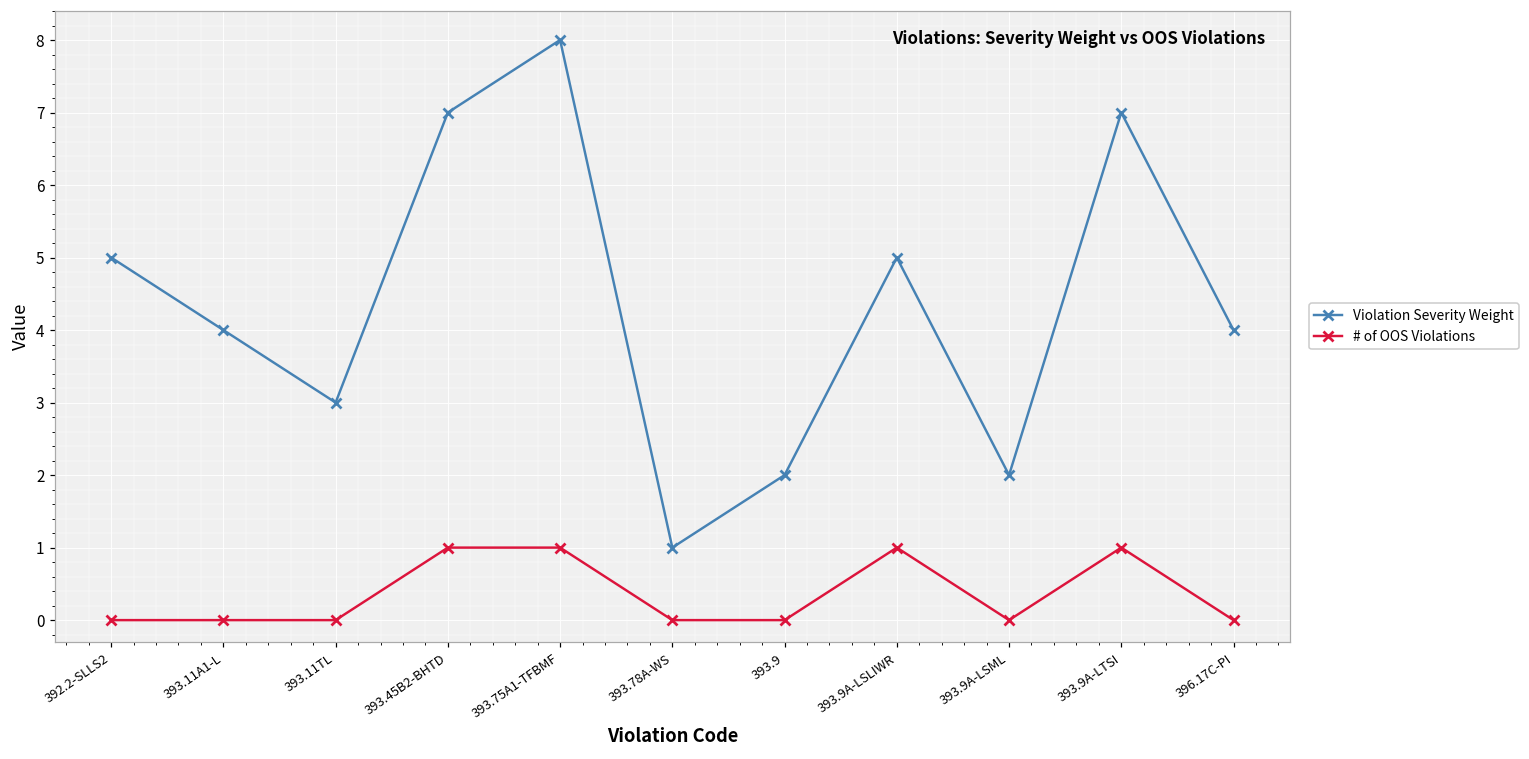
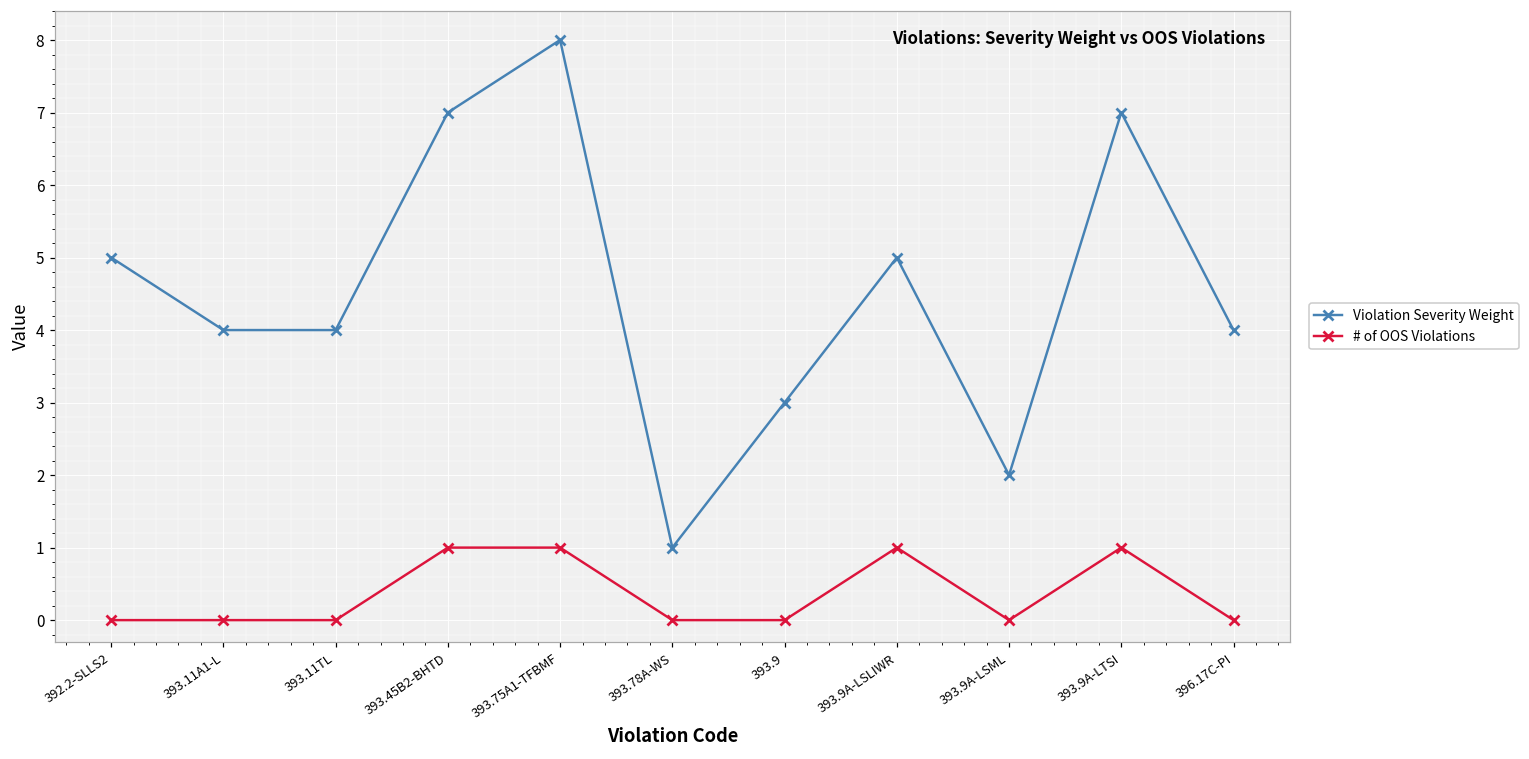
  {
    "Violation Severity Weight": {
      "392.2-SLLS2": 5,
      "393.11A1-L": 4,
-     "393.11TL": 3,
+     "393.11TL": 4,
      "393.45B2-BHTD": 7,
      "393.75A1-TFBMF": 8,
      "393.78A-WS": 1,
-     "393.9": 2,
+     "393.9": 3,
      "393.9A-LSLIWR": 5,
      "393.9A-LSML": 2,
      "393.9A-LTSI": 7,
      "396.17C-PI": 4
    },
    "# of OOS Violations": {
      "392.2-SLLS2": 0,
      "393.11A1-L": 0,
      "393.11TL": 0,
      "393.45B2-BHTD": 1,
      "393.75A1-TFBMF": 1,
      "393.78A-WS": 0,
      "393.9": 0,
      "393.9A-LSLIWR": 1,
      "393.9A-LSML": 0,
      "393.9A-LTSI": 1,
      "396.17C-PI": 0
    }
  }
